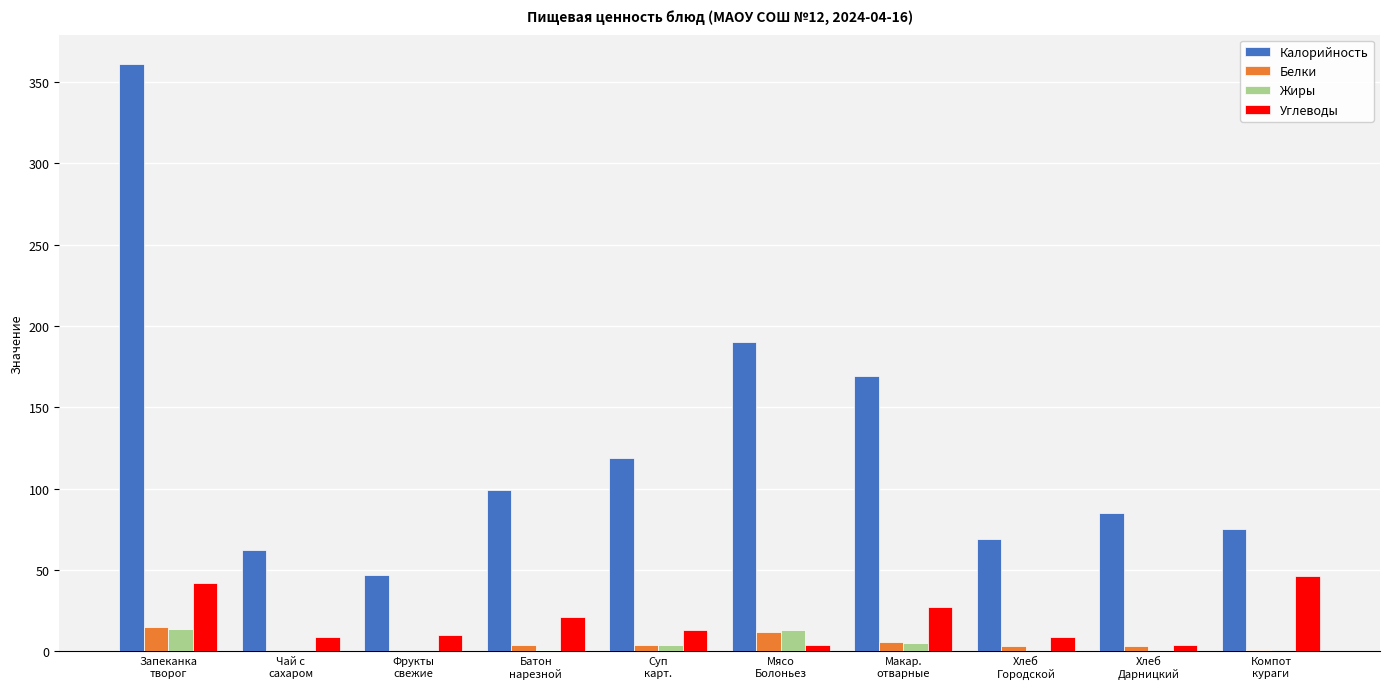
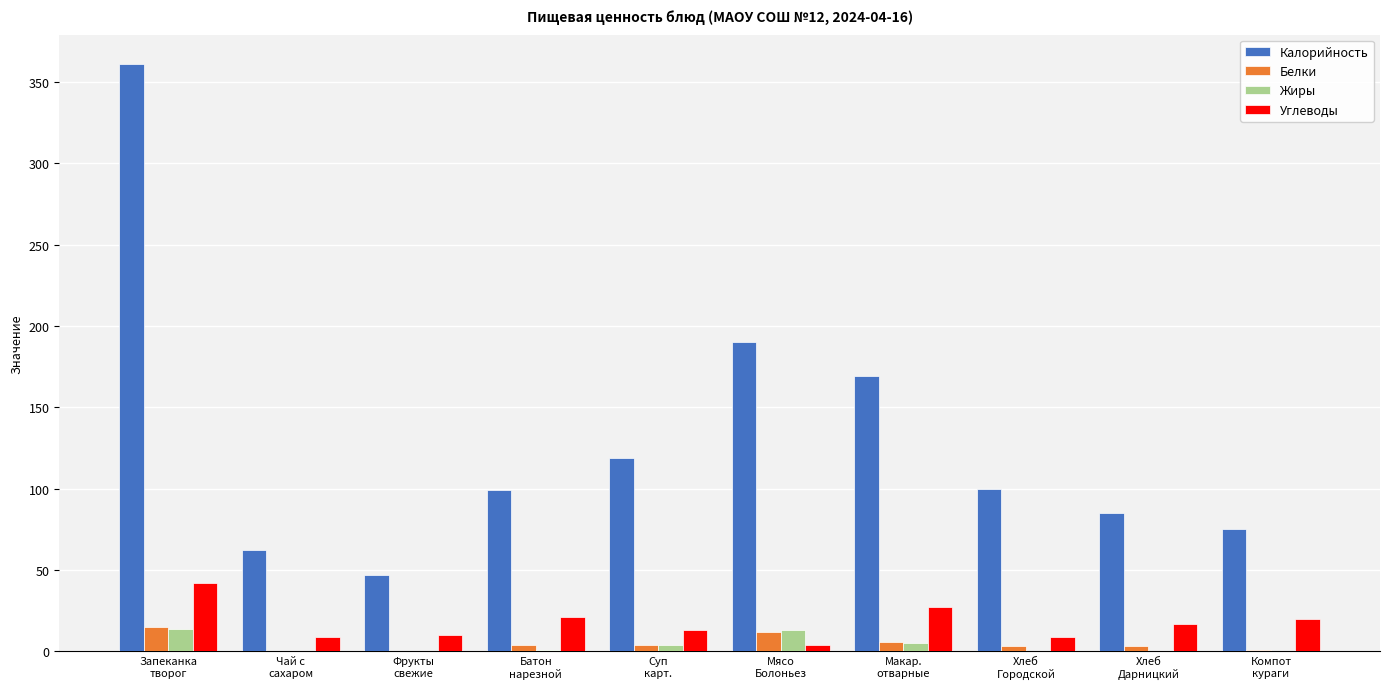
  {
    "Калорийность": {
      "Запеканка творог": 361,
      "Чай с сахаром": 62,
      "Фрукты свежие": 47,
      "Батон нарезной": 99,
      "Суп карт.": 119,
      "Мясо Болоньез": 190,
      "Макар. отварные": 169,
-     "Хлеб Городской": 69,
+     "Хлеб Городской": 100,
      "Хлеб Дарницкий": 85,
      "Компот кураги": 75
    },
    "Белки": {
      "Запеканка творог": 15,
      "Чай с сахаром": 0,
      "Фрукты свежие": 0,
      "Батон нарезной": 4,
      "Суп карт.": 4,
      "Мясо Болоньез": 12,
      "Макар. отварные": 6,
      "Хлеб Городской": 3,
      "Хлеб Дарницкий": 3
    },
    "Жиры": {
      "Запеканка творог": 14,
      "Чай с сахаром": 0,
      "Фрукты свежие": 0,
      "Суп карт.": 4,
      "Мясо Болоньез": 13,
      "Макар. отварные": 5,
      "Хлеб Городской": 0,
      "Хлеб Дарницкий": 0,
      "Компот кураги": 0
    },
    "Углеводы": {
      "Запеканка творог": 42,
      "Чай с сахаром": 9,
      "Фрукты свежие": 10,
      "Батон нарезной": 21,
      "Суп карт.": 13,
      "Мясо Болоньез": 4,
      "Макар. отварные": 27,
      "Хлеб Городской": 9,
-     "Хлеб Дарницкий": 4,
-     "Компот кураги": 46
+     "Хлеб Дарницкий": 17,
+     "Компот кураги": 20
    }
  }
